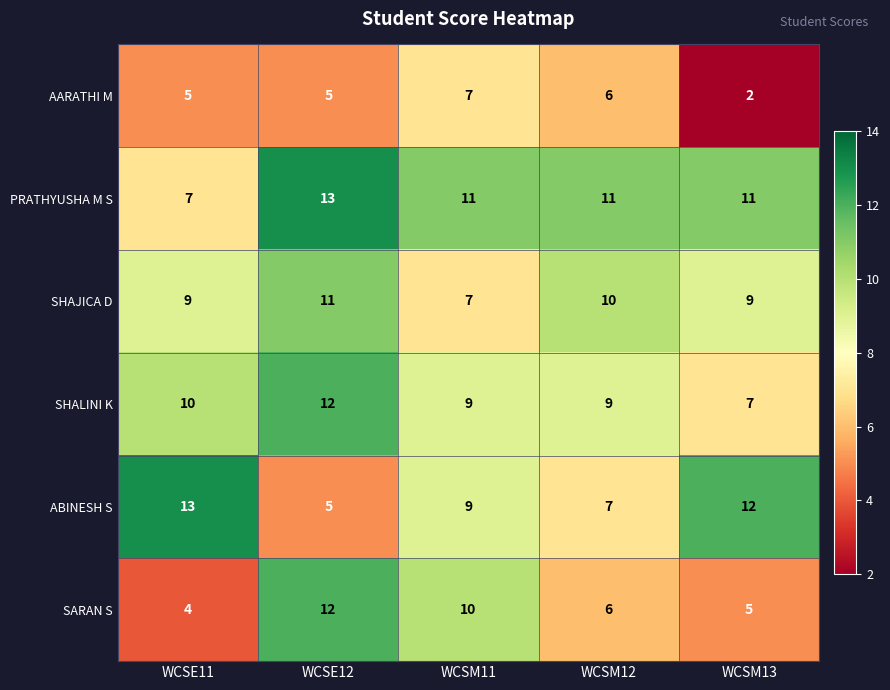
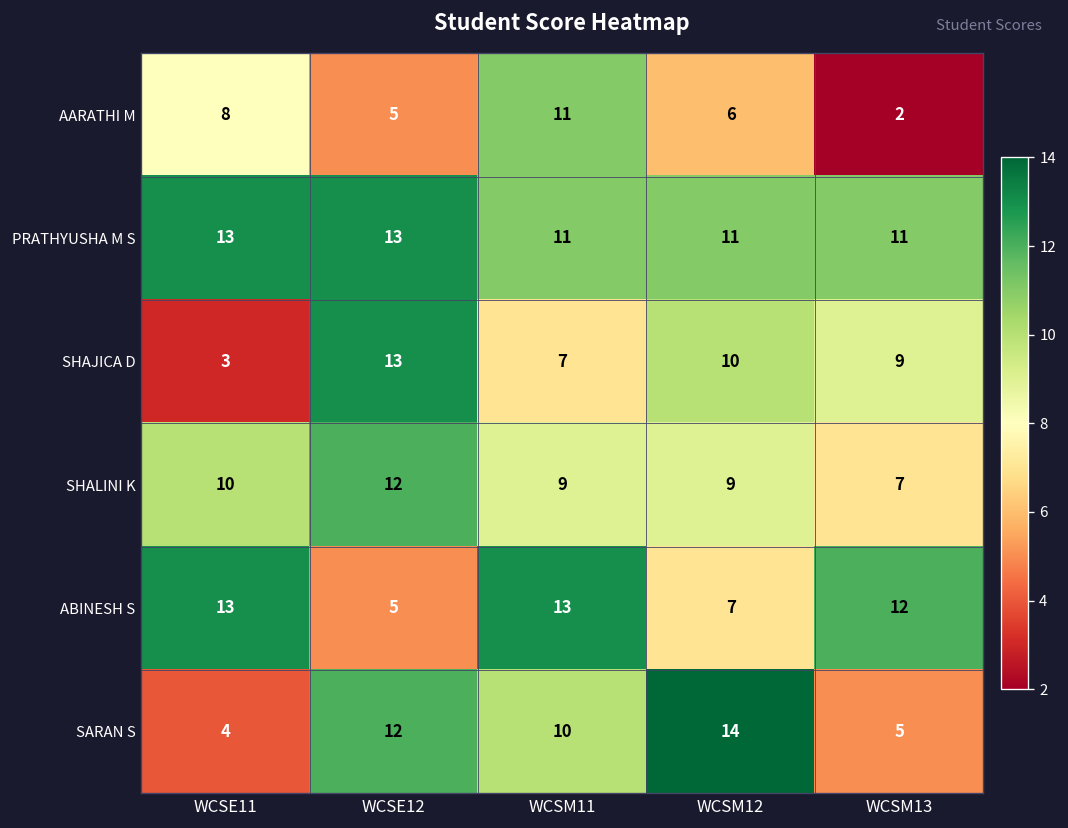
  {
    "AARATHI M": {
-     "WCSE11": 5,
+     "WCSE11": 8,
      "WCSE12": 5,
-     "WCSM11": 7,
+     "WCSM11": 11,
      "WCSM12": 6,
      "WCSM13": 2
    },
    "PRATHYUSHA M S": {
-     "WCSE11": 7,
+     "WCSE11": 13,
      "WCSE12": 13,
      "WCSM11": 11,
      "WCSM12": 11,
      "WCSM13": 11
    },
    "SHAJICA D": {
-     "WCSE11": 9,
-     "WCSE12": 11,
+     "WCSE11": 3,
+     "WCSE12": 13,
      "WCSM11": 7,
      "WCSM12": 10,
      "WCSM13": 9
    },
    "SHALINI K": {
      "WCSE11": 10,
      "WCSE12": 12,
      "WCSM11": 9,
      "WCSM12": 9,
      "WCSM13": 7
    },
    "ABINESH S": {
      "WCSE11": 13,
      "WCSE12": 5,
-     "WCSM11": 9,
+     "WCSM11": 13,
      "WCSM12": 7,
      "WCSM13": 12
    },
    "SARAN S": {
      "WCSE11": 4,
      "WCSE12": 12,
      "WCSM11": 10,
-     "WCSM12": 6,
+     "WCSM12": 14,
      "WCSM13": 5
    }
  }
